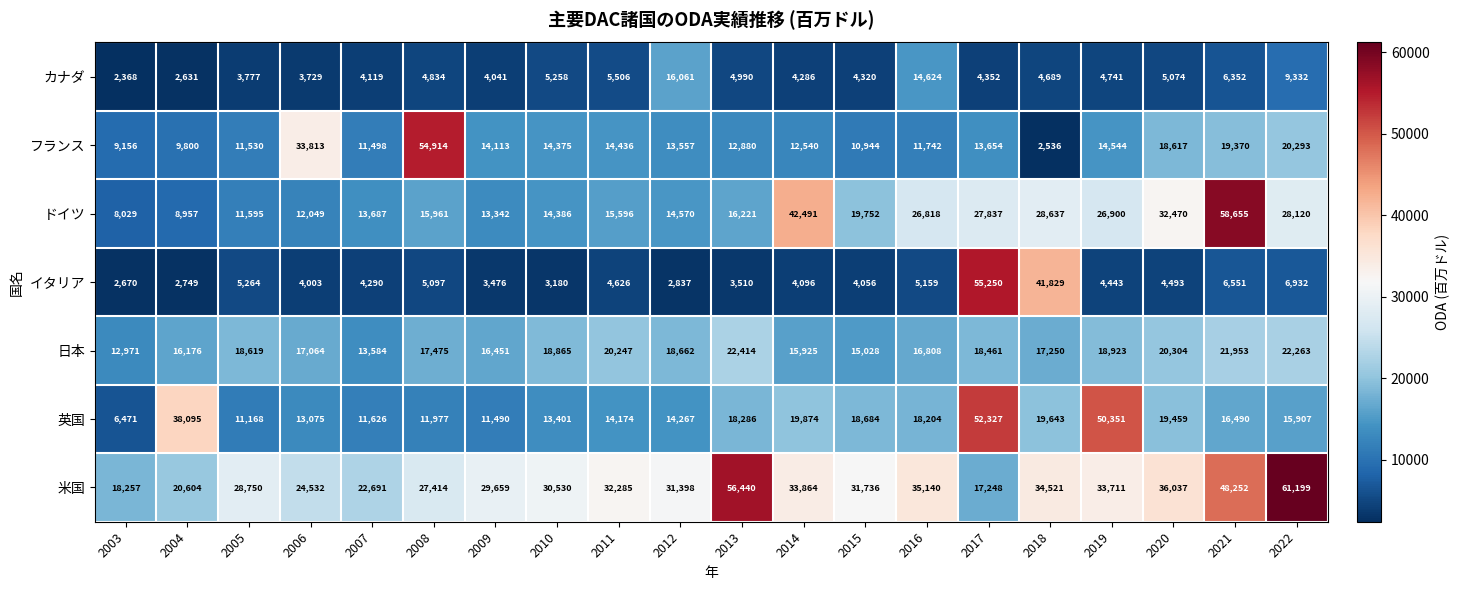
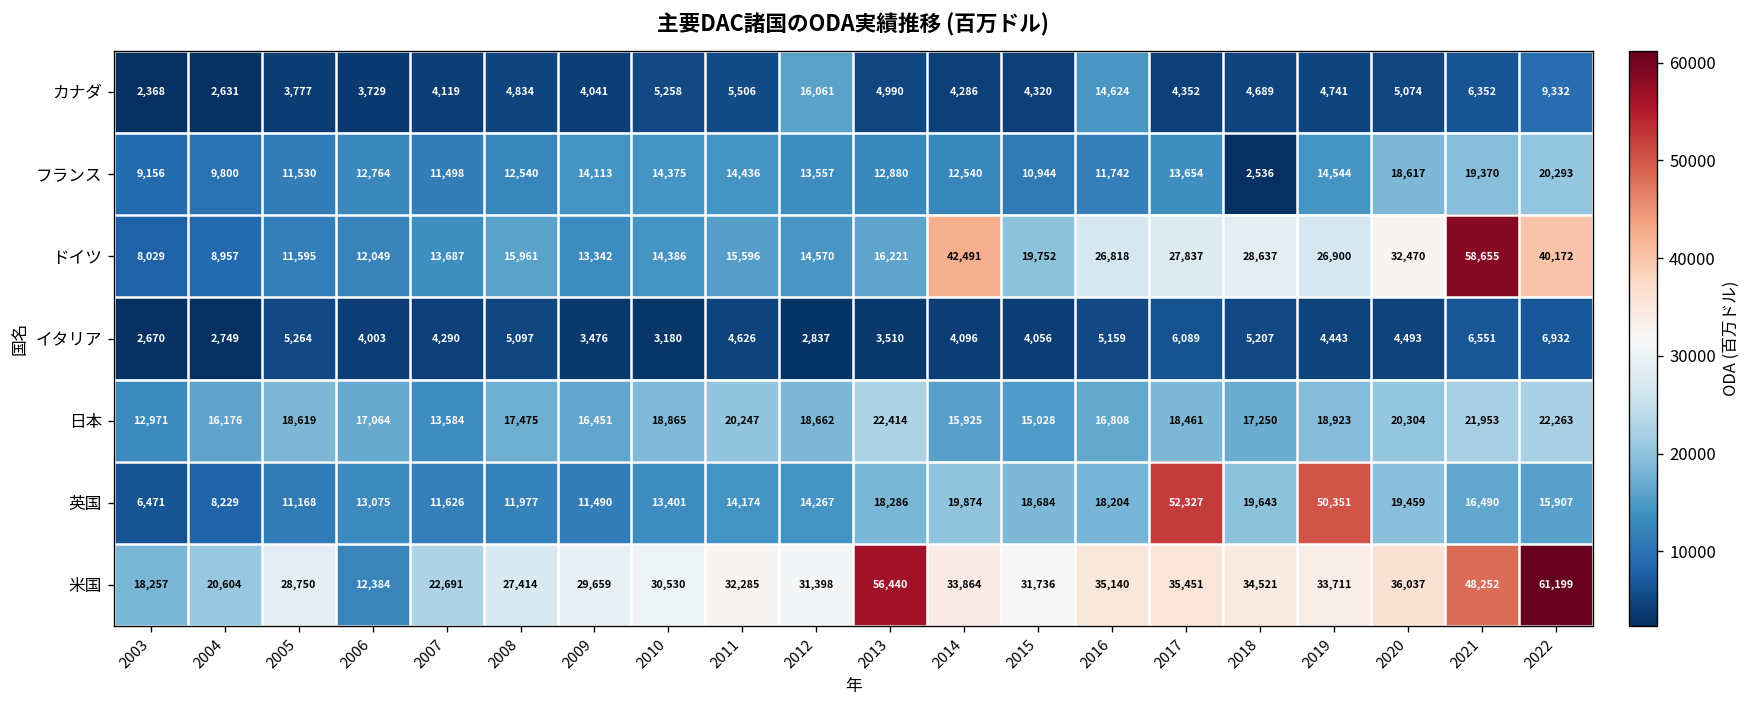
  {
    "カナダ": {
      "2003": "2,368",
      "2004": "2,631",
      "2005": "3,777",
      "2006": "3,729",
      "2007": "4,119",
      "2008": "4,834",
      "2009": "4,041",
      "2010": "5,258",
      "2011": "5,506",
      "2012": "16,061",
      "2013": "4,990",
      "2014": "4,286",
      "2015": "4,320",
      "2016": "14,624",
      "2017": "4,352",
      "2018": "4,689",
      "2019": "4,741",
      "2020": "5,074",
      "2021": "6,352",
      "2022": "9,332"
    },
    "フランス": {
      "2003": "9,156",
      "2004": "9,800",
      "2005": "11,530",
-     "2006": "33,813",
+     "2006": "12,764",
      "2007": "11,498",
-     "2008": "54,914",
+     "2008": "12,540",
      "2009": "14,113",
      "2010": "14,375",
      "2011": "14,436",
      "2012": "13,557",
      "2013": "12,880",
      "2014": "12,540",
      "2015": "10,944",
      "2016": "11,742",
      "2017": "13,654",
      "2018": "2,536",
      "2019": "14,544",
      "2020": "18,617",
      "2021": "19,370",
      "2022": "20,293"
    },
    "ドイツ": {
      "2003": "8,029",
      "2004": "8,957",
      "2005": "11,595",
      "2006": "12,049",
      "2007": "13,687",
      "2008": "15,961",
      "2009": "13,342",
      "2010": "14,386",
      "2011": "15,596",
      "2012": "14,570",
      "2013": "16,221",
      "2014": "42,491",
      "2015": "19,752",
      "2016": "26,818",
      "2017": "27,837",
      "2018": "28,637",
      "2019": "26,900",
      "2020": "32,470",
      "2021": "58,655",
-     "2022": "28,120"
+     "2022": "40,172"
    },
    "イタリア": {
      "2003": "2,670",
      "2004": "2,749",
      "2005": "5,264",
      "2006": "4,003",
      "2007": "4,290",
      "2008": "5,097",
      "2009": "3,476",
      "2010": "3,180",
      "2011": "4,626",
      "2012": "2,837",
      "2013": "3,510",
      "2014": "4,096",
      "2015": "4,056",
      "2016": "5,159",
-     "2017": "55,250",
-     "2018": "41,829",
+     "2017": "6,089",
+     "2018": "5,207",
      "2019": "4,443",
      "2020": "4,493",
      "2021": "6,551",
      "2022": "6,932"
    },
    "日本": {
      "2003": "12,971",
      "2004": "16,176",
      "2005": "18,619",
      "2006": "17,064",
      "2007": "13,584",
      "2008": "17,475",
      "2009": "16,451",
      "2010": "18,865",
      "2011": "20,247",
      "2012": "18,662",
      "2013": "22,414",
      "2014": "15,925",
      "2015": "15,028",
      "2016": "16,808",
      "2017": "18,461",
      "2018": "17,250",
      "2019": "18,923",
      "2020": "20,304",
      "2021": "21,953",
      "2022": "22,263"
    },
    "英国": {
      "2003": "6,471",
-     "2004": "38,095",
+     "2004": "8,229",
      "2005": "11,168",
      "2006": "13,075",
      "2007": "11,626",
      "2008": "11,977",
      "2009": "11,490",
      "2010": "13,401",
      "2011": "14,174",
      "2012": "14,267",
      "2013": "18,286",
      "2014": "19,874",
      "2015": "18,684",
      "2016": "18,204",
      "2017": "52,327",
      "2018": "19,643",
      "2019": "50,351",
      "2020": "19,459",
      "2021": "16,490",
      "2022": "15,907"
    },
    "米国": {
      "2003": "18,257",
      "2004": "20,604",
      "2005": "28,750",
-     "2006": "24,532",
+     "2006": "12,384",
      "2007": "22,691",
      "2008": "27,414",
      "2009": "29,659",
      "2010": "30,530",
      "2011": "32,285",
      "2012": "31,398",
      "2013": "56,440",
      "2014": "33,864",
      "2015": "31,736",
      "2016": "35,140",
-     "2017": "17,248",
+     "2017": "35,451",
      "2018": "34,521",
      "2019": "33,711",
      "2020": "36,037",
      "2021": "48,252",
      "2022": "61,199"
    }
  }
